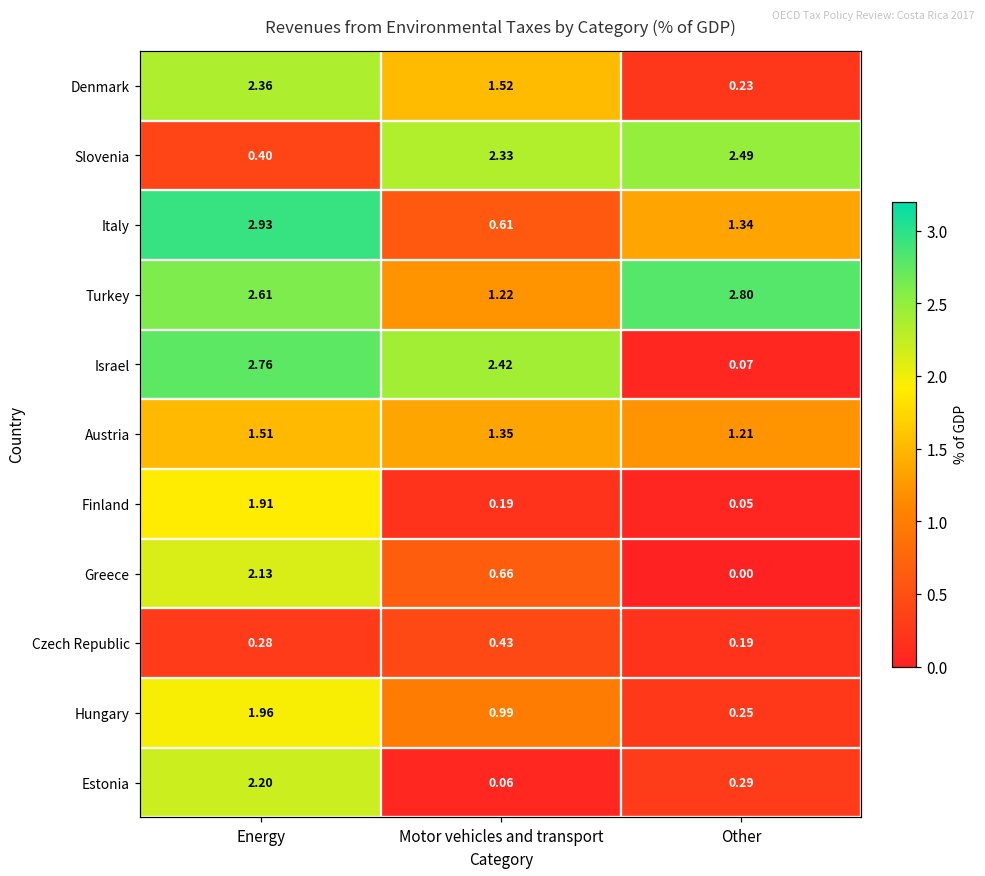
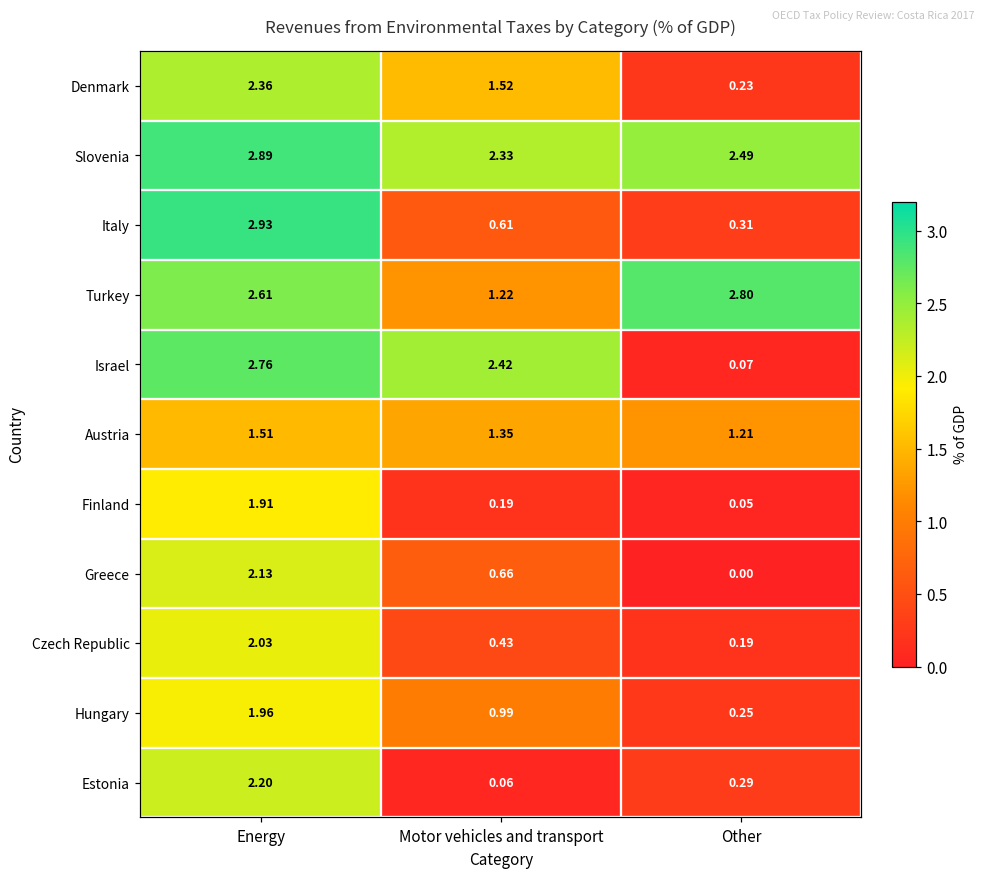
  {
    "Denmark": {
      "Energy": 2.36,
      "Motor vehicles and transport": 1.52,
      "Other": 0.23
    },
    "Slovenia": {
-     "Energy": 0.40,
+     "Energy": 2.89,
      "Motor vehicles and transport": 2.33,
      "Other": 2.49
    },
    "Italy": {
      "Energy": 2.93,
      "Motor vehicles and transport": 0.61,
-     "Other": 1.34
+     "Other": 0.31
    },
    "Turkey": {
      "Energy": 2.61,
      "Motor vehicles and transport": 1.22,
      "Other": 2.80
    },
    "Israel": {
      "Energy": 2.76,
      "Motor vehicles and transport": 2.42,
      "Other": 0.07
    },
    "Austria": {
      "Energy": 1.51,
      "Motor vehicles and transport": 1.35,
      "Other": 1.21
    },
    "Finland": {
      "Energy": 1.91,
      "Motor vehicles and transport": 0.19,
      "Other": 0.05
    },
    "Greece": {
      "Energy": 2.13,
      "Motor vehicles and transport": 0.66,
      "Other": 0.00
    },
    "Czech Republic": {
-     "Energy": 0.28,
+     "Energy": 2.03,
      "Motor vehicles and transport": 0.43,
      "Other": 0.19
    },
    "Hungary": {
      "Energy": 1.96,
      "Motor vehicles and transport": 0.99,
      "Other": 0.25
    },
    "Estonia": {
      "Energy": 2.20,
      "Motor vehicles and transport": 0.06,
      "Other": 0.29
    }
  }
